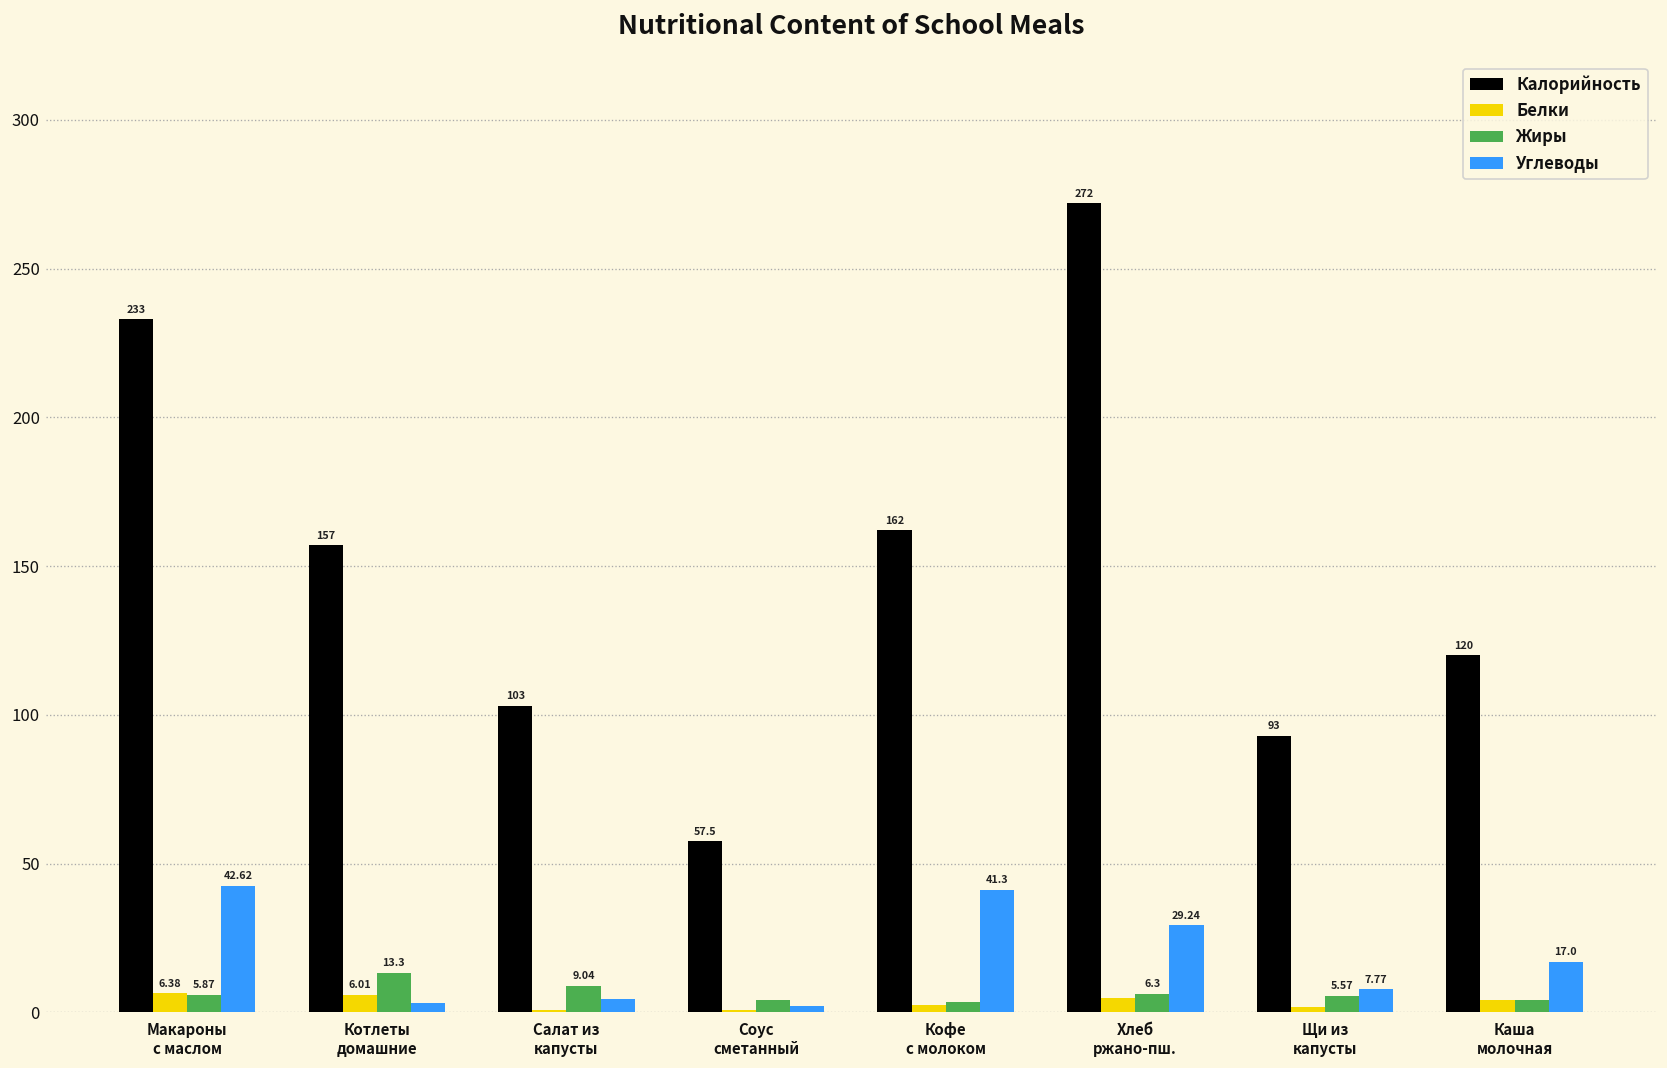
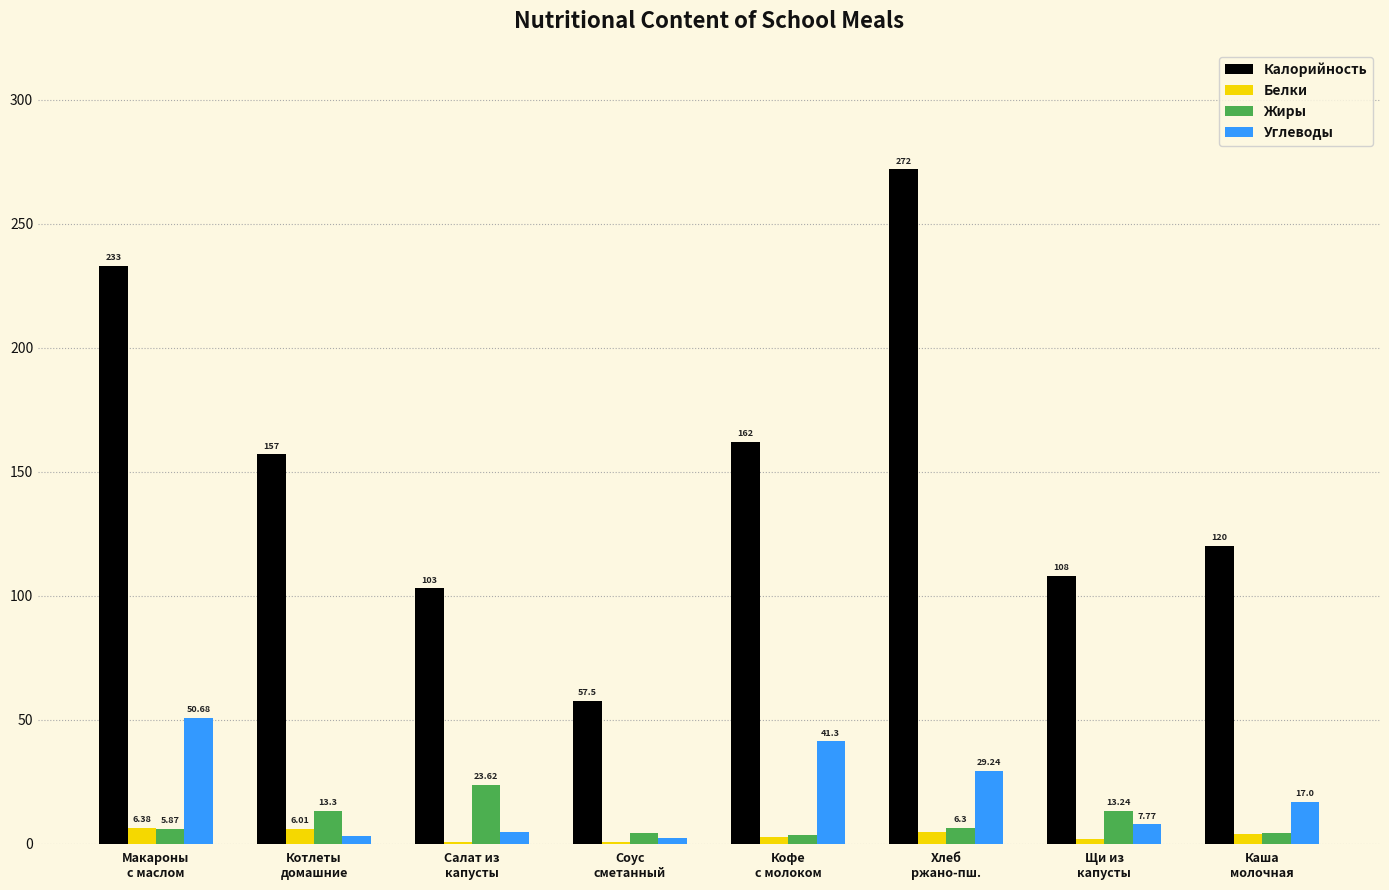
  {
    "Калорийность": {
      "Макароны с маслом": 233,
      "Котлеты домашние": 157,
      "Салат из капусты": 103,
      "Соус сметанный": 57.5,
      "Кофе с молоком": 162,
      "Хлеб ржано-пш.": 272,
-     "Щи из капусты": 93,
+     "Щи из капусты": 108,
      "Каша молочная": 120
    },
    "Белки": {
      "Макароны с маслом": 6.38,
      "Котлеты домашние": 6.01
    },
    "Жиры": {
      "Макароны с маслом": 5.87,
      "Котлеты домашние": 13.3,
-     "Салат из капусты": 9.04,
+     "Салат из капусты": 23.62,
      "Хлеб ржано-пш.": 6.3,
-     "Щи из капусты": 5.57
+     "Щи из капусты": 13.24
    },
    "Углеводы": {
-     "Макароны с маслом": 42.62,
+     "Макароны с маслом": 50.68,
      "Кофе с молоком": 41.3,
      "Хлеб ржано-пш.": 29.24,
      "Щи из капусты": 7.77,
      "Каша молочная": 17.0
    }
  }
